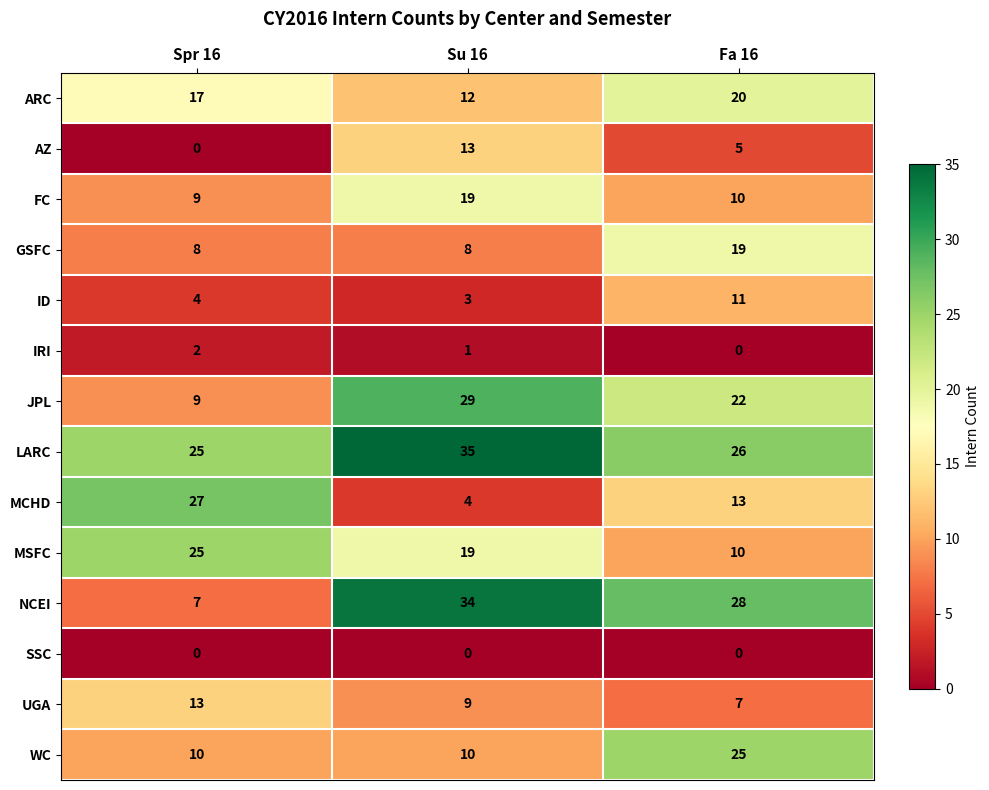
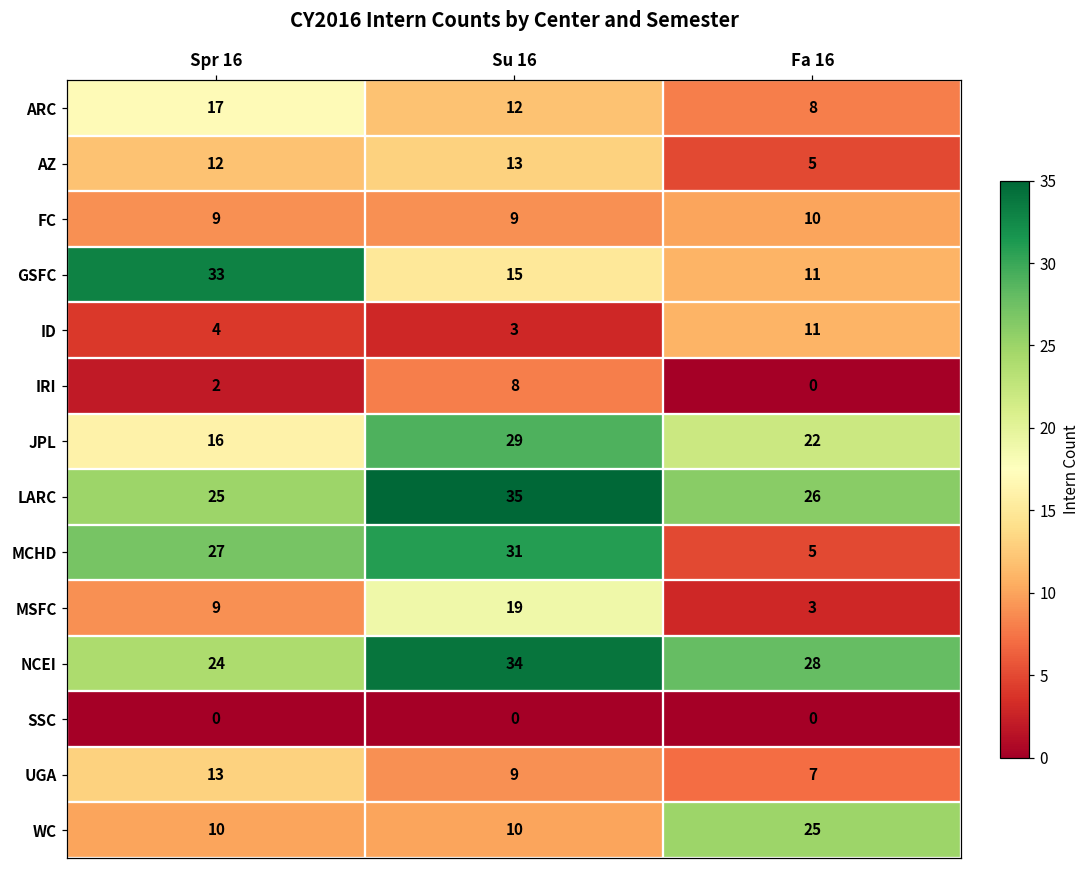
  {
    "ARC": {
      "Spr 16": 17,
      "Su 16": 12,
-     "Fa 16": 20
+     "Fa 16": 8
    },
    "AZ": {
-     "Spr 16": 0,
+     "Spr 16": 12,
      "Su 16": 13,
      "Fa 16": 5
    },
    "FC": {
      "Spr 16": 9,
-     "Su 16": 19,
+     "Su 16": 9,
      "Fa 16": 10
    },
    "GSFC": {
-     "Spr 16": 8,
-     "Su 16": 8,
-     "Fa 16": 19
+     "Spr 16": 33,
+     "Su 16": 15,
+     "Fa 16": 11
    },
    "ID": {
      "Spr 16": 4,
      "Su 16": 3,
      "Fa 16": 11
    },
    "IRI": {
      "Spr 16": 2,
-     "Su 16": 1,
+     "Su 16": 8,
      "Fa 16": 0
    },
    "JPL": {
-     "Spr 16": 9,
+     "Spr 16": 16,
      "Su 16": 29,
      "Fa 16": 22
    },
    "LARC": {
      "Spr 16": 25,
      "Su 16": 35,
      "Fa 16": 26
    },
    "MCHD": {
      "Spr 16": 27,
-     "Su 16": 4,
-     "Fa 16": 13
+     "Su 16": 31,
+     "Fa 16": 5
    },
    "MSFC": {
-     "Spr 16": 25,
+     "Spr 16": 9,
      "Su 16": 19,
-     "Fa 16": 10
+     "Fa 16": 3
    },
    "NCEI": {
-     "Spr 16": 7,
+     "Spr 16": 24,
      "Su 16": 34,
      "Fa 16": 28
    },
    "SSC": {
      "Spr 16": 0,
      "Su 16": 0,
      "Fa 16": 0
    },
    "UGA": {
      "Spr 16": 13,
      "Su 16": 9,
      "Fa 16": 7
    },
    "WC": {
      "Spr 16": 10,
      "Su 16": 10,
      "Fa 16": 25
    }
  }
